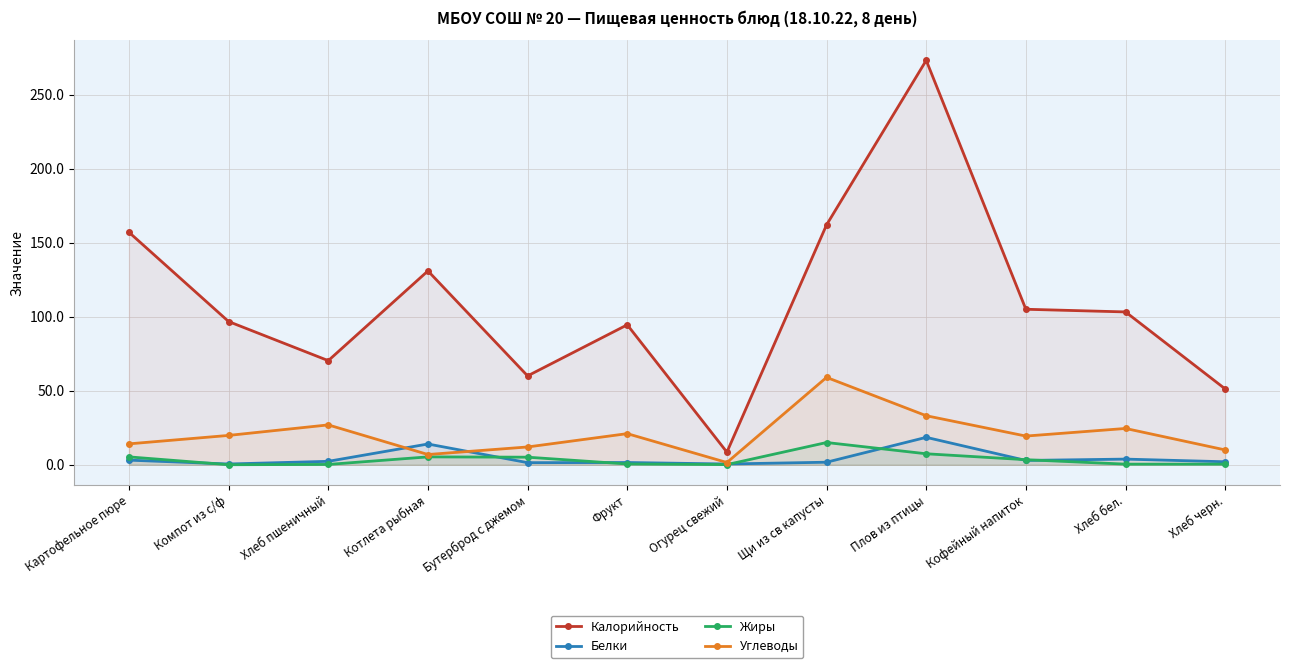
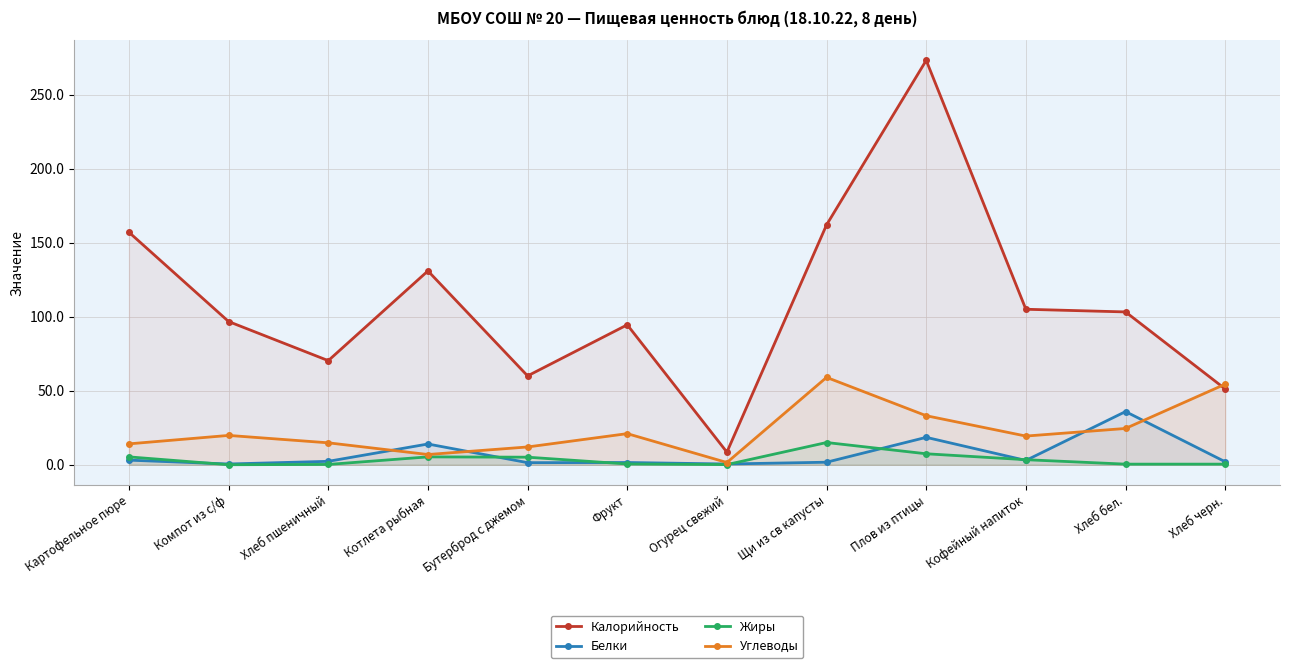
  {
    "Калорийность": {
      "Картофельное пюре": 157,
      "Компот из с/ф": 97,
      "Хлеб пшеничный": 70,
      "Котлета рыбная": 131,
      "Бутерброд с джемом": 60,
      "Фрукт": 95,
      "Огурец свежий": 9,
      "Щи из св капусты": 162,
      "Плов из птицы": 273,
      "Кофейный напиток": 105,
      "Хлеб бел.": 103,
      "Хлеб черн.": 51
    },
    "Белки": {
      "Картофельное пюре": 3,
      "Хлеб пшеничный": 2,
      "Котлета рыбная": 14,
      "Бутерброд с джемом": 1,
      "Щи из св капусты": 2,
      "Плов из птицы": 19,
-     "Хлеб бел.": 4
+     "Хлеб бел.": 36
    },
    "Жиры": {
      "Картофельное пюре": 5,
      "Хлеб пшеничный": 0,
      "Бутерброд с джемом": 5,
      "Щи из св капусты": 15,
      "Плов из птицы": 7,
      "Хлеб бел.": 0
    },
    "Углеводы": {
      "Картофельное пюре": 14,
      "Компот из с/ф": 20,
-     "Хлеб пшеничный": 27,
+     "Хлеб пшеничный": 15,
      "Бутерброд с джемом": 12,
      "Фрукт": 21,
      "Щи из св капусты": 59,
      "Плов из птицы": 33,
      "Кофейный напиток": 19,
      "Хлеб бел.": 25,
-     "Хлеб черн.": 10
+     "Хлеб черн.": 54
    }
  }
